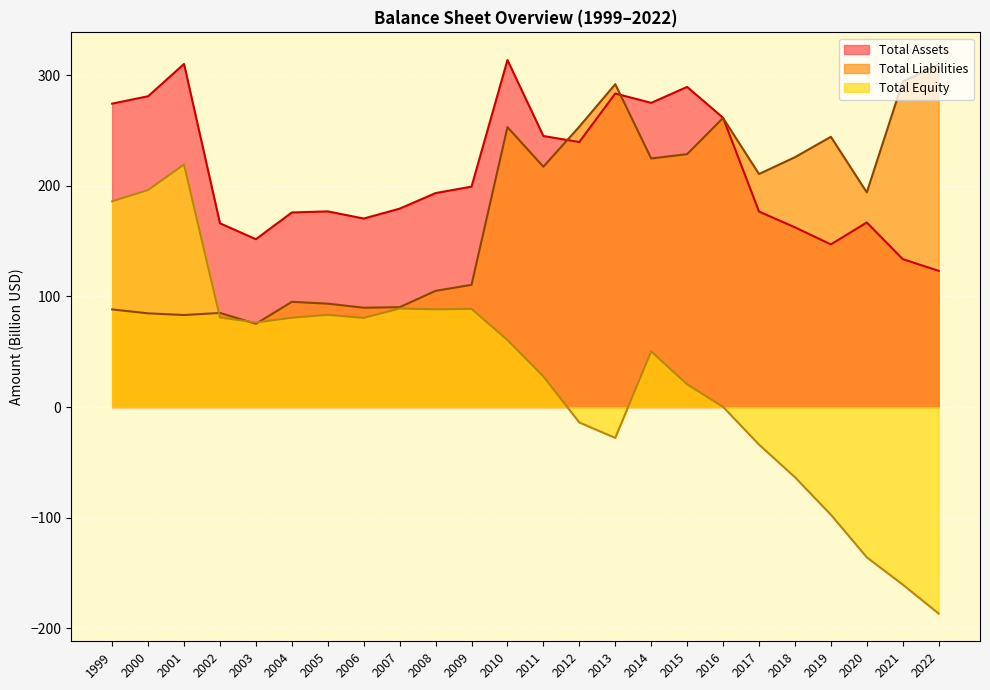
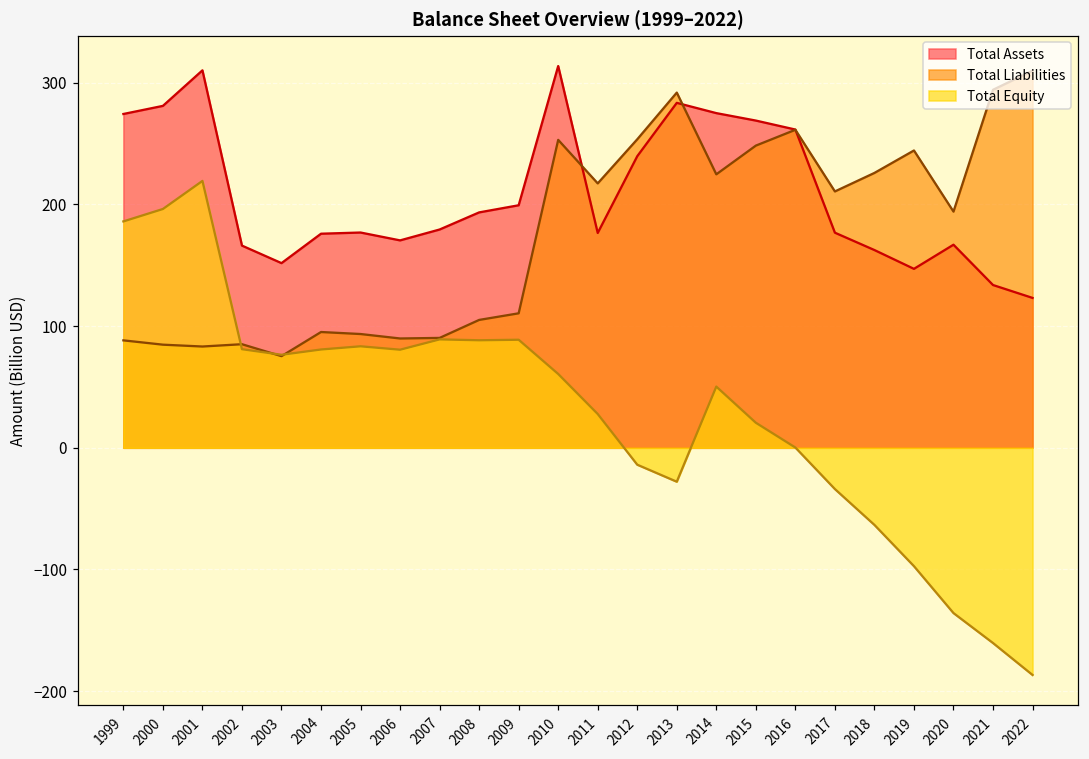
  {
    "Total Assets": {
      "1999": 274,
      "2000": 281,
      "2001": 310,
      "2002": 166,
      "2003": 152,
      "2004": 176,
      "2005": 177,
      "2006": 170,
      "2007": 179,
      "2008": 193,
      "2009": 199,
      "2010": 314,
-     "2011": 245,
+     "2011": 177,
      "2012": 240,
      "2013": 283,
      "2014": 275,
-     "2015": 289,
+     "2015": 269,
      "2017": 177,
      "2018": 162,
      "2019": 147,
      "2020": 167,
      "2021": 134,
      "2022": 123
    },
    "Total Liabilities": {
      "1999": 88,
      "2000": 85,
      "2001": 83,
      "2002": 85,
      "2004": 95,
      "2005": 93,
      "2006": 90,
      "2008": 105,
      "2009": 111,
      "2010": 253,
      "2011": 217,
      "2012": 254,
      "2013": 292,
      "2014": 225,
-     "2015": 229,
+     "2015": 248,
      "2017": 211,
      "2018": 226,
      "2019": 244,
      "2020": 194
    }
  }
